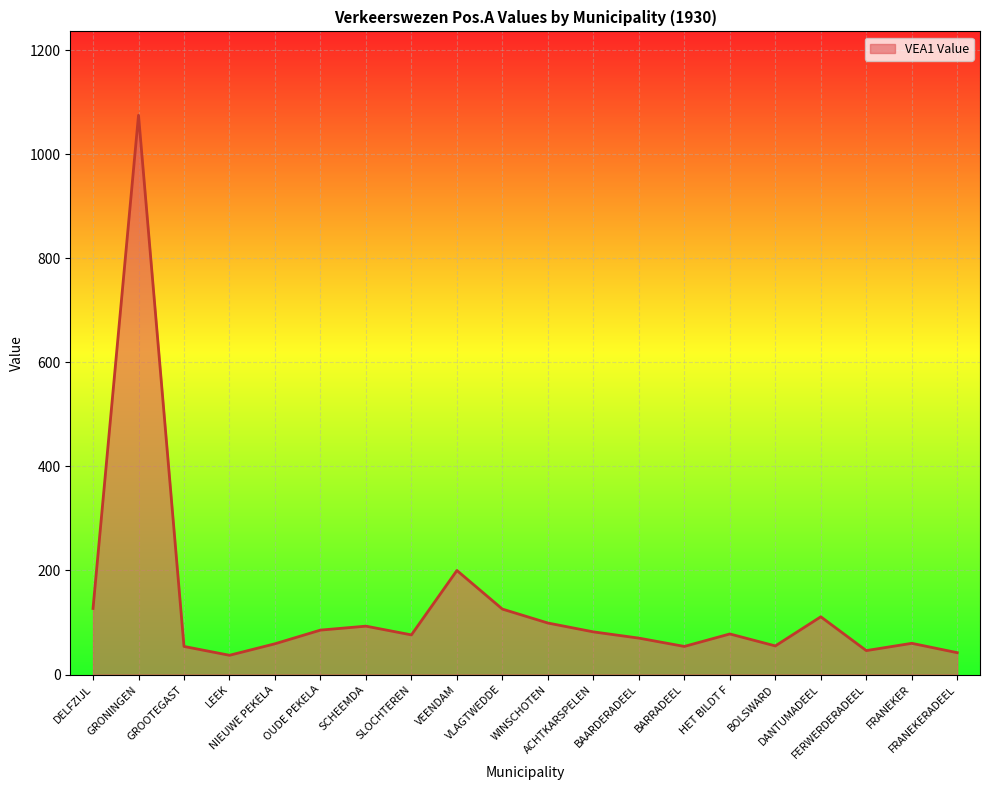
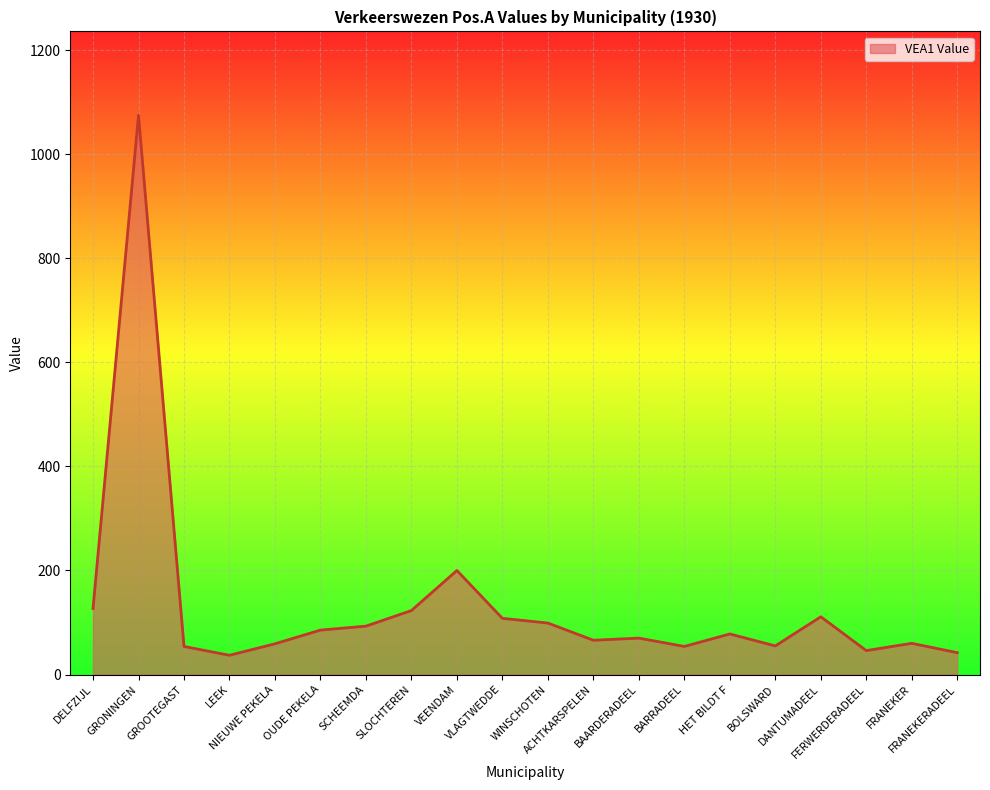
  {
    "DELFZIJL": 130,
    "GRONINGEN": 1080,
    "GROOTEGAST": 50,
    "LEEK": 40,
    "NIEUWE PEKELA": 60,
    "OUDE PEKELA": 90,
    "SCHEEMDA": 90,
-   "SLOCHTEREN": 80,
+   "SLOCHTEREN": 120,
    "VEENDAM": 200,
-   "VLAGTWEDDE": 130,
+   "VLAGTWEDDE": 110,
    "WINSCHOTEN": 100,
-   "ACHTKARSPELEN": 80,
+   "ACHTKARSPELEN": 70,
    "BAARDERADEEL": 70,
    "BARRADEEL": 50,
    "HET BILDT F": 80,
    "BOLSWARD": 60,
    "DANTUMADEEL": 110,
    "FERWERDERADEEL": 50,
    "FRANEKER": 60,
    "FRANEKERADEEL": 40
  }
